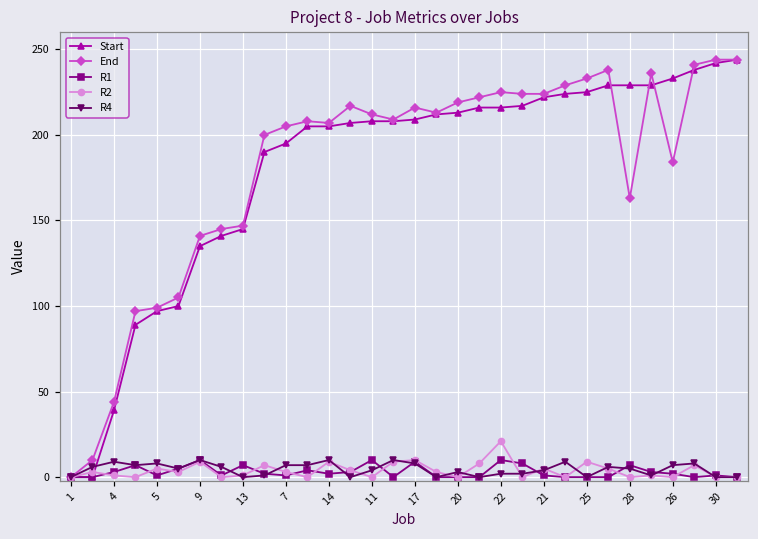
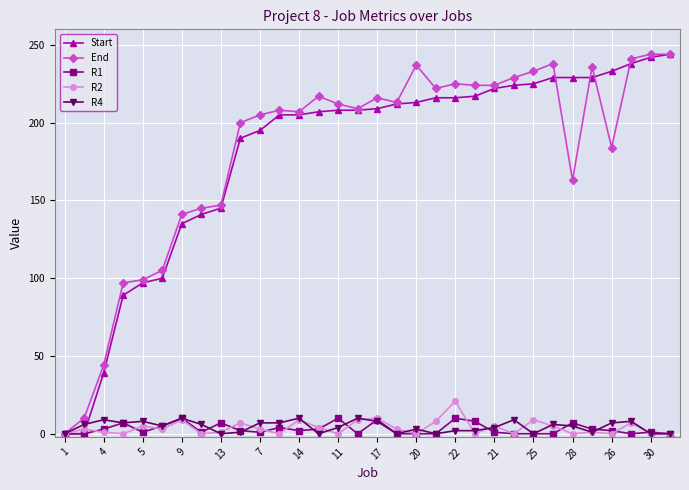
  {
    "End": {
      "4": 44,
      "14": 207,
-     "20": 219,
+     "20": 237,
      "22": 225,
      "28": 163,
      "26": 184,
      "30": 244
    },
    "R2": {
      "4": 1,
      "22": 21,
      "28": 0,
      "26": 0
    }
  }
